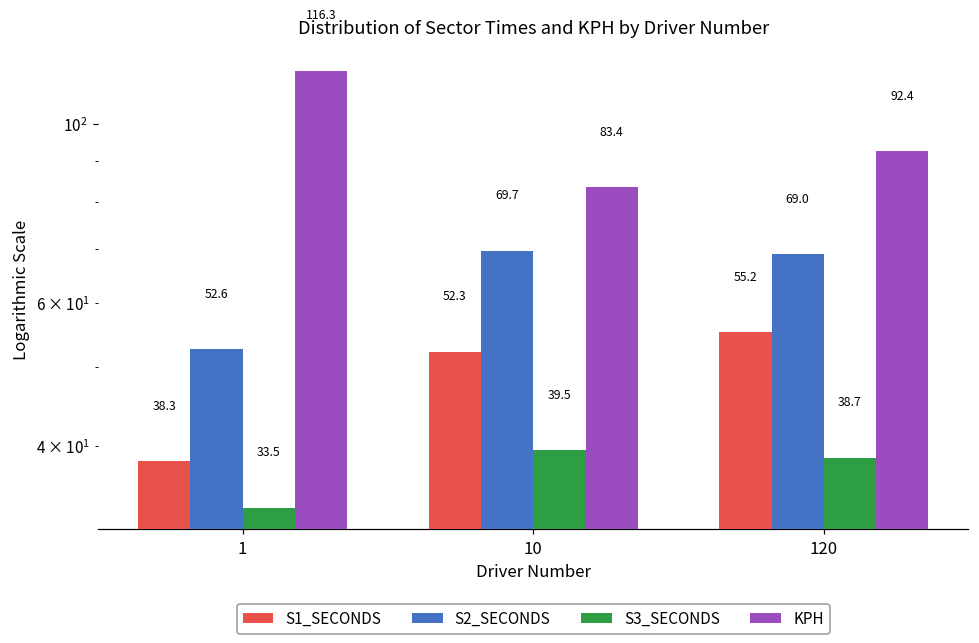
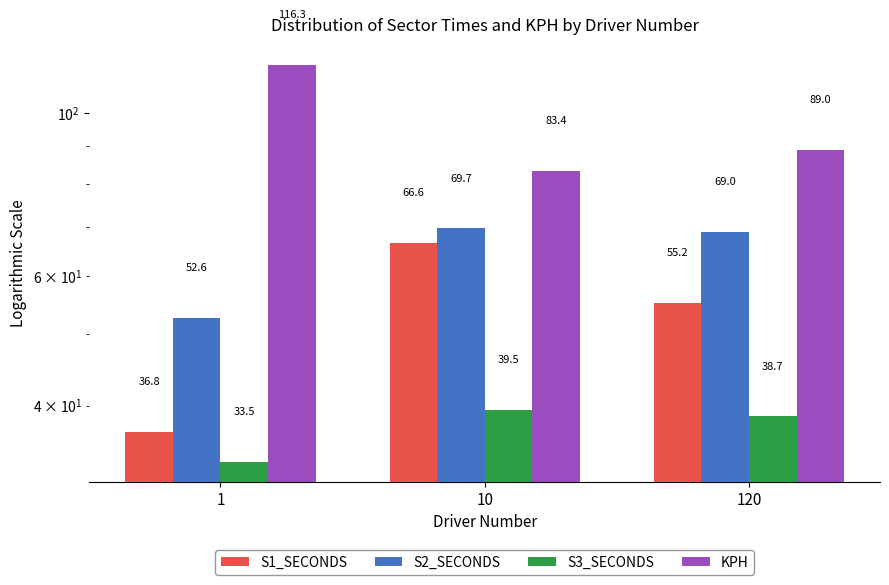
  {
    "S1_SECONDS": {
-     "1": 38.3,
-     "10": 52.3
+     "1": 36.8,
+     "10": 66.6
    },
    "KPH": {
-     "120": 92.4
+     "120": 89.0
    }
  }
